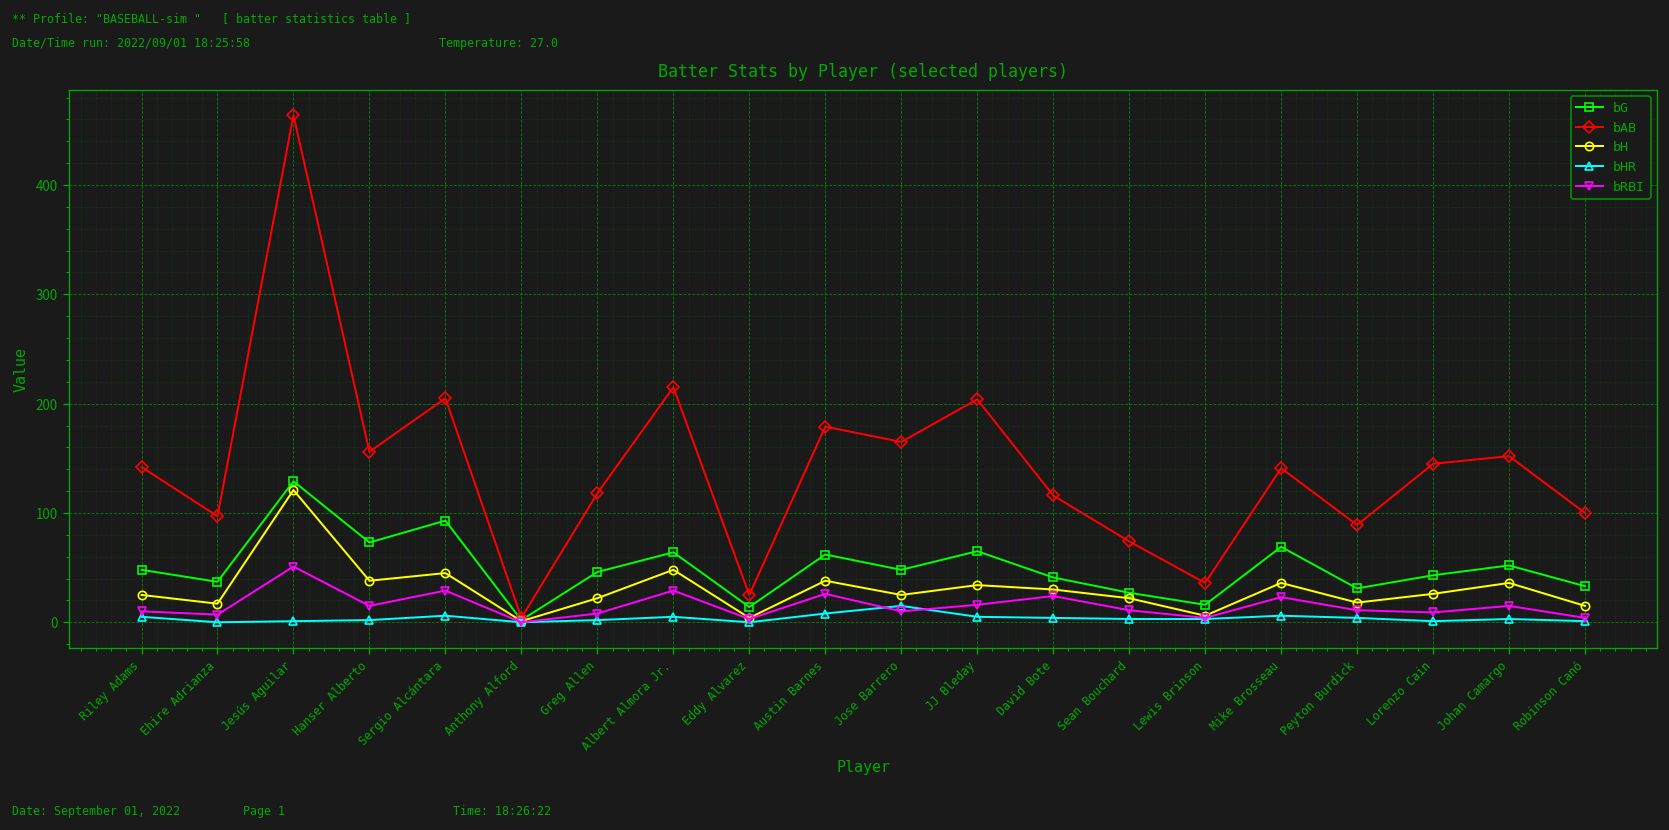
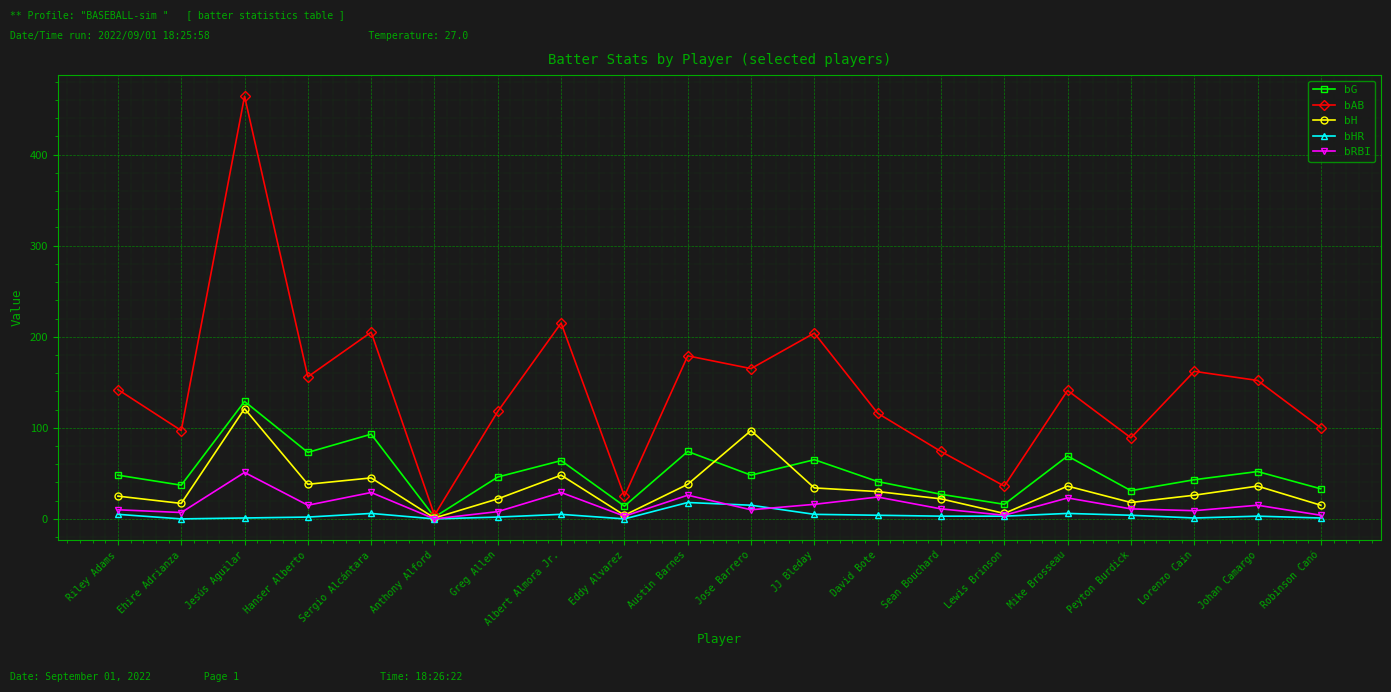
  {
    "bG": {
      "Riley Adams": 50,
      "Ehire Adrianza": 40,
      "Jesús Aguilar": 130,
      "Hanser Alberto": 70,
      "Sergio Alcántara": 90,
      "Greg Allen": 50,
      "Albert Almora Jr.": 60,
      "Eddy Alvarez": 10,
-     "Austin Barnes": 60,
+     "Austin Barnes": 70,
      "Jose Barrero": 50,
      "JJ Bleday": 70,
      "David Bote": 40,
      "Sean Bouchard": 30,
      "Lewis Brinson": 20,
      "Mike Brosseau": 70,
      "Peyton Burdick": 30,
      "Lorenzo Cain": 40,
      "Johan Camargo": 50,
      "Robinson Canó": 30
    },
    "bAB": {
      "Riley Adams": 140,
      "Ehire Adrianza": 100,
      "Jesús Aguilar": 460,
      "Hanser Alberto": 160,
      "Sergio Alcántara": 210,
      "Greg Allen": 120,
      "Albert Almora Jr.": 220,
      "Eddy Alvarez": 30,
      "Austin Barnes": 180,
      "Jose Barrero": 170,
      "JJ Bleday": 200,
      "David Bote": 120,
      "Sean Bouchard": 70,
      "Lewis Brinson": 40,
      "Mike Brosseau": 140,
      "Peyton Burdick": 90,
-     "Lorenzo Cain": 150,
+     "Lorenzo Cain": 160,
      "Johan Camargo": 150,
      "Robinson Canó": 100
    },
    "bH": {
      "Riley Adams": 30,
      "Ehire Adrianza": 20,
      "Jesús Aguilar": 120,
      "Hanser Alberto": 40,
      "Sergio Alcántara": 50,
      "Greg Allen": 20,
      "Albert Almora Jr.": 50,
      "Austin Barnes": 40,
-     "Jose Barrero": 30,
+     "Jose Barrero": 100,
      "JJ Bleday": 30,
      "David Bote": 30,
      "Sean Bouchard": 20,
      "Mike Brosseau": 40,
      "Peyton Burdick": 20,
      "Lorenzo Cain": 30,
      "Johan Camargo": 40,
      "Robinson Canó": 20
    },
    "bHR": {
      "Riley Adams": 10,
      "Ehire Adrianza": 0,
      "Jesús Aguilar": 0,
      "Hanser Alberto": 0,
      "Sergio Alcántara": 10,
      "Greg Allen": 0,
      "Albert Almora Jr.": 10,
      "Eddy Alvarez": 0,
-     "Austin Barnes": 10,
+     "Austin Barnes": 20,
      "Jose Barrero": 20,
      "JJ Bleday": 10,
      "David Bote": 0,
      "Sean Bouchard": 0,
      "Mike Brosseau": 10,
      "Peyton Burdick": 0,
      "Lorenzo Cain": 0,
      "Johan Camargo": 0,
      "Robinson Canó": 0
    },
    "bRBI": {
      "Riley Adams": 10,
      "Ehire Adrianza": 10,
      "Jesús Aguilar": 50,
      "Hanser Alberto": 20,
      "Sergio Alcántara": 30,
      "Greg Allen": 10,
      "Albert Almora Jr.": 30,
      "Austin Barnes": 30,
      "Jose Barrero": 10,
      "JJ Bleday": 20,
      "David Bote": 20,
      "Sean Bouchard": 10,
      "Mike Brosseau": 20,
      "Peyton Burdick": 10,
      "Lorenzo Cain": 10,
      "Johan Camargo": 20,
      "Robinson Canó": 0
    }
  }
